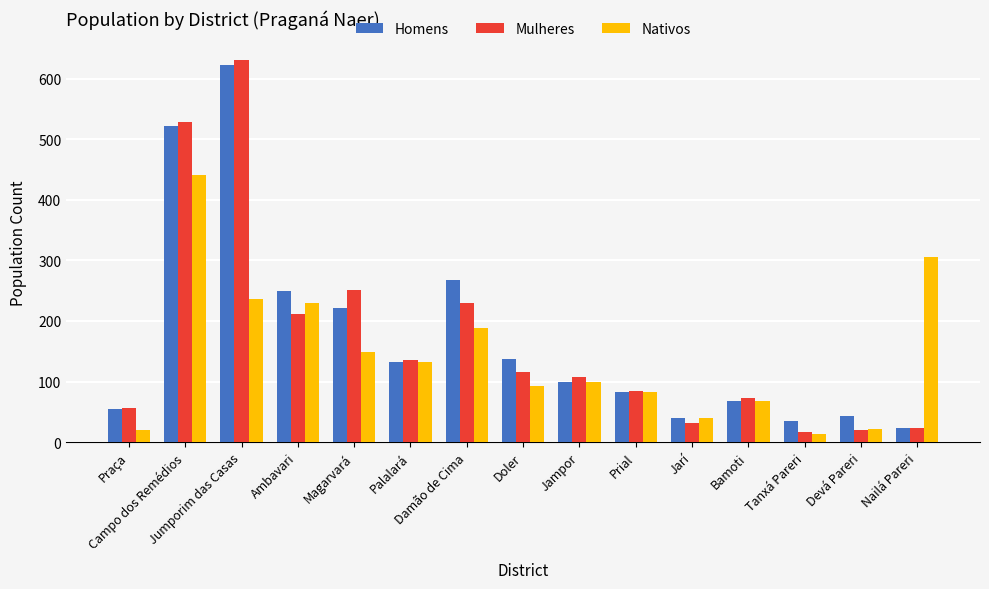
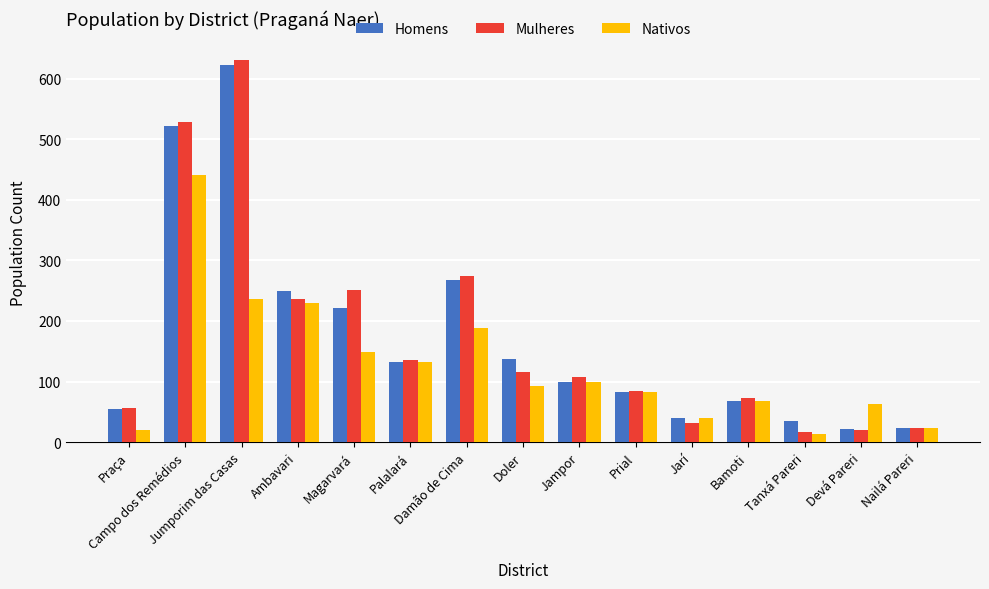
  {
    "Homens": {
      "Praça": 50,
      "Campo dos Remédios": 520,
      "Jumporim das Casas": 620,
      "Ambavari": 250,
      "Magarvará": 220,
      "Palalará": 130,
      "Damão de Cima": 270,
      "Doler": 140,
      "Jampor": 100,
      "Prial": 80,
      "Jarí": 40,
      "Bamoti": 70,
      "Tanxá Pareri": 40,
-     "Devá Pareri": 40,
+     "Devá Pareri": 20,
      "Nailá Pareri": 20
    },
    "Mulheres": {
      "Praça": 60,
      "Campo dos Remédios": 530,
      "Jumporim das Casas": 630,
-     "Ambavari": 210,
+     "Ambavari": 240,
      "Magarvará": 250,
      "Palalará": 140,
-     "Damão de Cima": 230,
+     "Damão de Cima": 270,
      "Doler": 120,
      "Jampor": 110,
      "Prial": 80,
      "Jarí": 30,
      "Bamoti": 70,
      "Tanxá Pareri": 20,
      "Devá Pareri": 20,
      "Nailá Pareri": 20
    },
    "Nativos": {
      "Praça": 20,
      "Campo dos Remédios": 440,
      "Jumporim das Casas": 240,
      "Ambavari": 230,
      "Magarvará": 150,
      "Palalará": 130,
      "Damão de Cima": 190,
      "Doler": 90,
      "Jampor": 100,
      "Prial": 80,
      "Jarí": 40,
      "Bamoti": 70,
      "Tanxá Pareri": 10,
-     "Devá Pareri": 20,
-     "Nailá Pareri": 310
+     "Devá Pareri": 60,
+     "Nailá Pareri": 20
    }
  }
